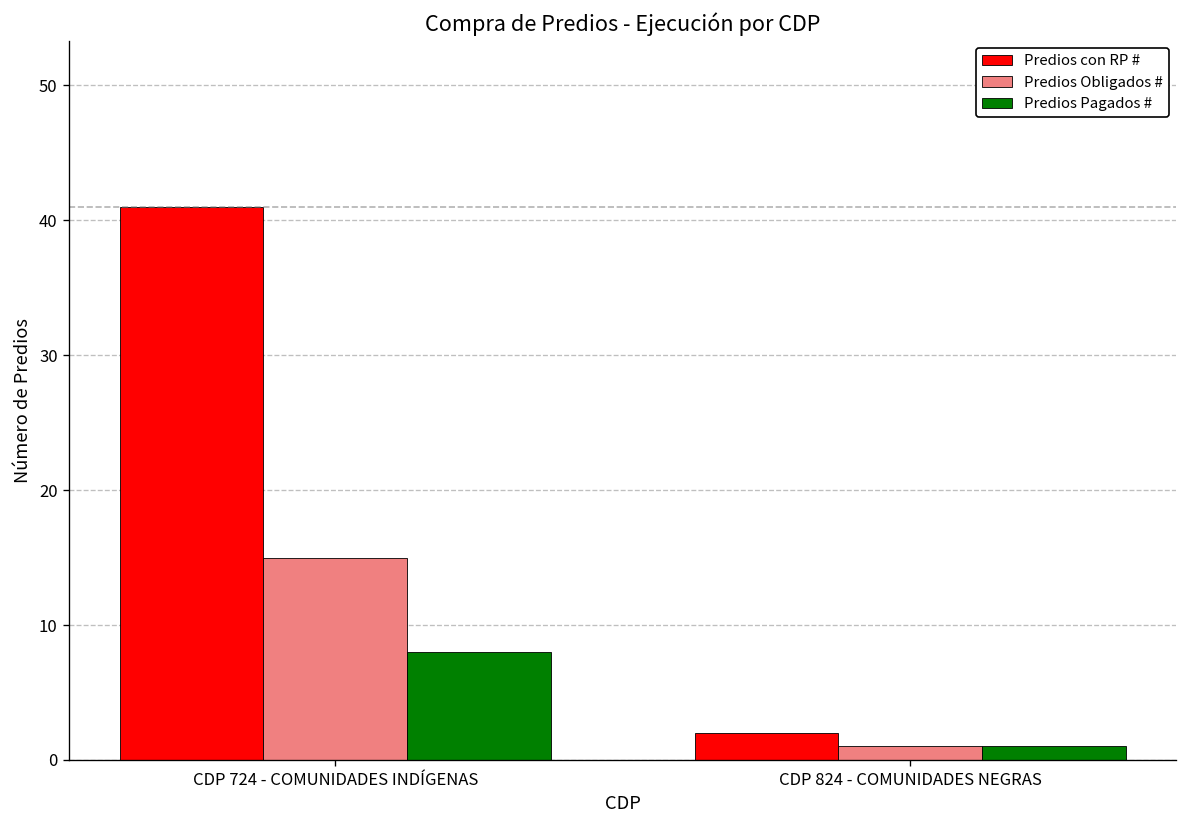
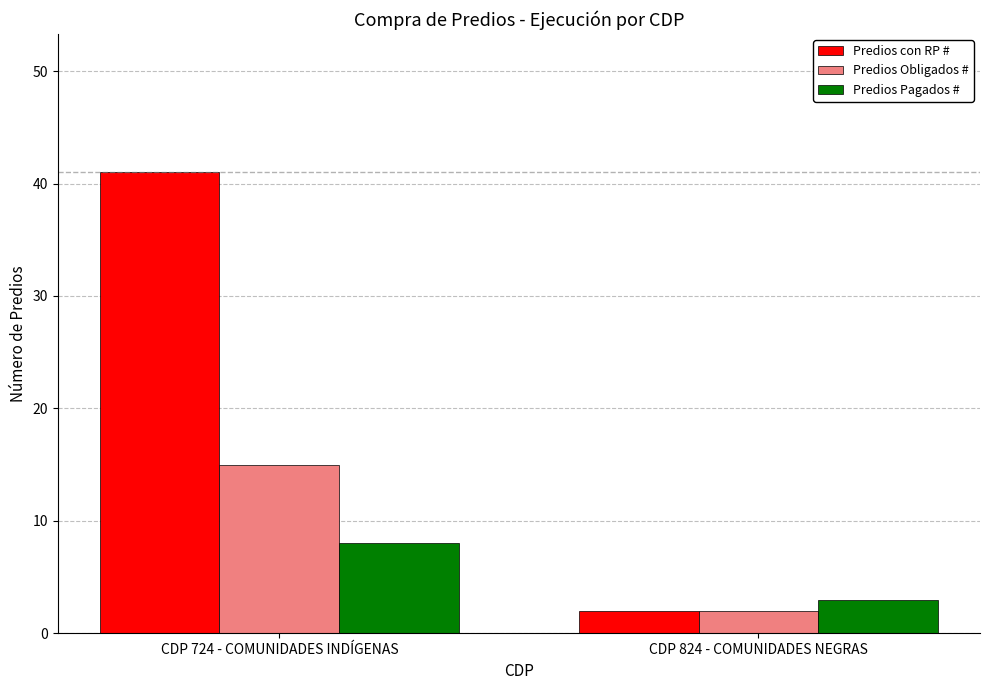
  {
    "Predios con RP #": {
      "CDP 724 - COMUNIDADES INDÍGENAS": 41,
      "CDP 824 - COMUNIDADES NEGRAS": 2
    },
    "Predios Obligados #": {
      "CDP 724 - COMUNIDADES INDÍGENAS": 15,
-     "CDP 824 - COMUNIDADES NEGRAS": 1
+     "CDP 824 - COMUNIDADES NEGRAS": 2
    },
    "Predios Pagados #": {
      "CDP 724 - COMUNIDADES INDÍGENAS": 8,
-     "CDP 824 - COMUNIDADES NEGRAS": 1
+     "CDP 824 - COMUNIDADES NEGRAS": 3
    }
  }
